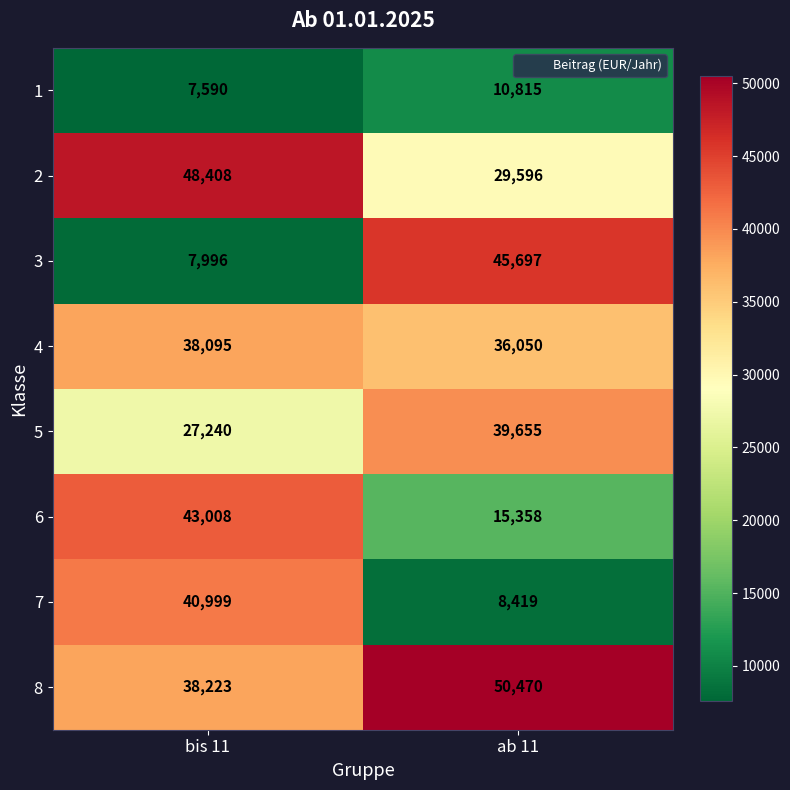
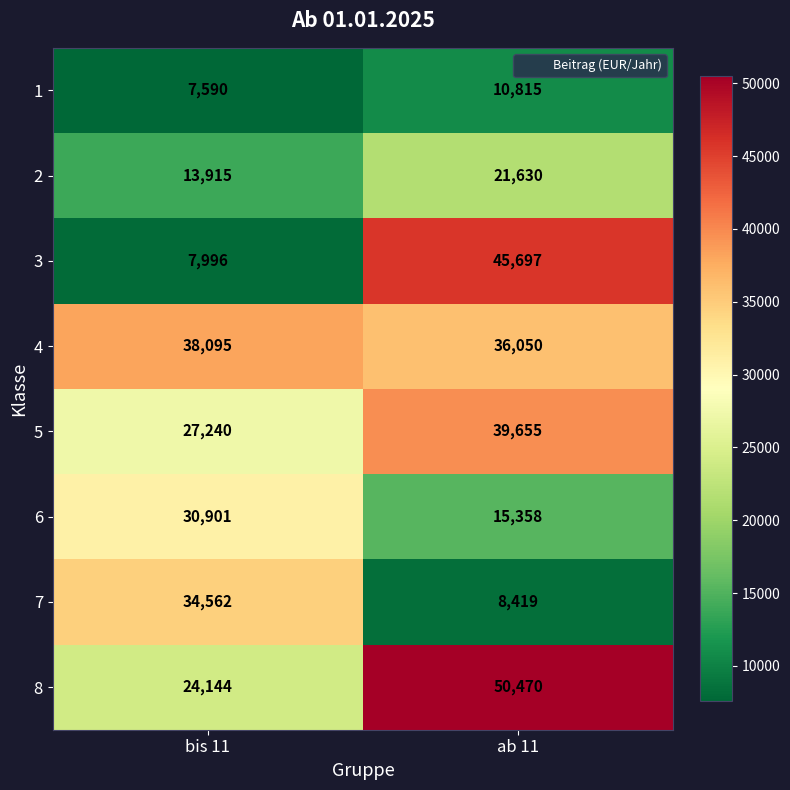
  {
    "1": {
      "bis 11": "7,590",
      "ab 11": "10,815"
    },
    "2": {
-     "bis 11": "48,408",
-     "ab 11": "29,596"
+     "bis 11": "13,915",
+     "ab 11": "21,630"
    },
    "3": {
      "bis 11": "7,996",
      "ab 11": "45,697"
    },
    "4": {
      "bis 11": "38,095",
      "ab 11": "36,050"
    },
    "5": {
      "bis 11": "27,240",
      "ab 11": "39,655"
    },
    "6": {
-     "bis 11": "43,008",
+     "bis 11": "30,901",
      "ab 11": "15,358"
    },
    "7": {
-     "bis 11": "40,999",
+     "bis 11": "34,562",
      "ab 11": "8,419"
    },
    "8": {
-     "bis 11": "38,223",
+     "bis 11": "24,144",
      "ab 11": "50,470"
    }
  }
